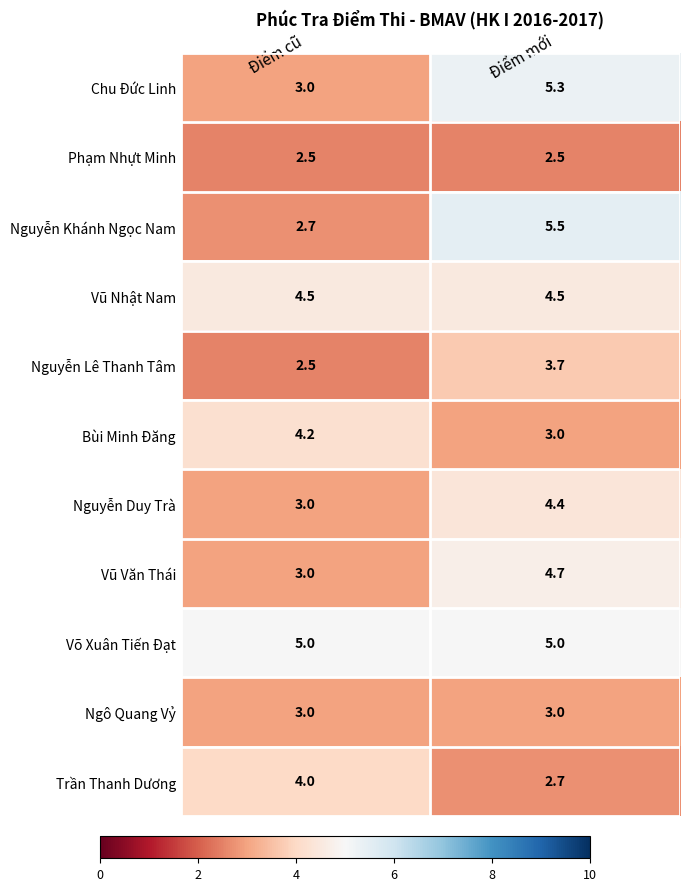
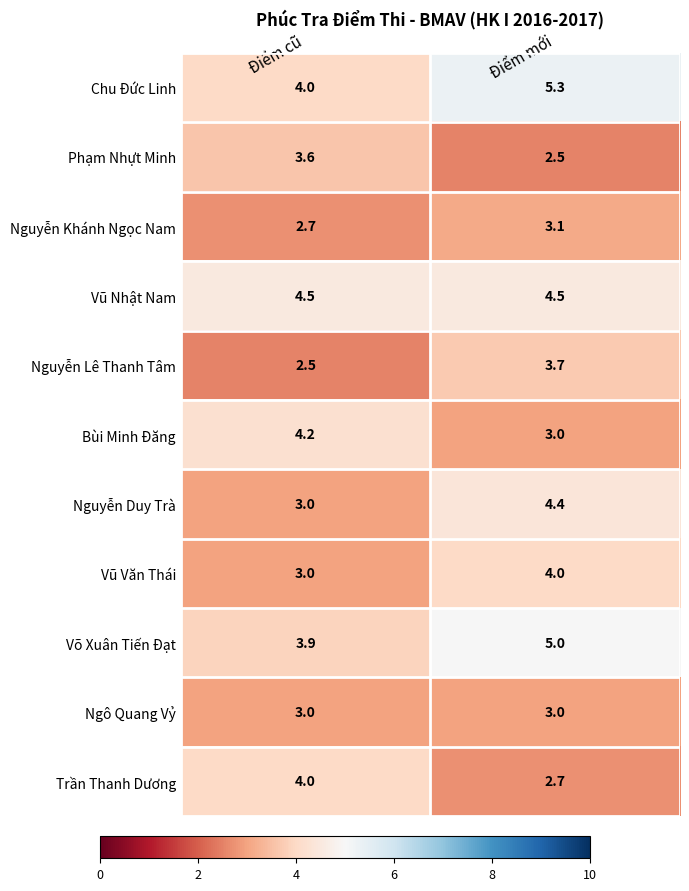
  {
    "Chu Đức Linh": {
-     "Điểm cũ": 3.0,
+     "Điểm cũ": 4.0,
      "Điểm mới": 5.3
    },
    "Phạm Nhựt Minh": {
-     "Điểm cũ": 2.5,
+     "Điểm cũ": 3.6,
      "Điểm mới": 2.5
    },
    "Nguyễn Khánh Ngọc Nam": {
      "Điểm cũ": 2.7,
-     "Điểm mới": 5.5
+     "Điểm mới": 3.1
    },
    "Vũ Nhật Nam": {
      "Điểm cũ": 4.5,
      "Điểm mới": 4.5
    },
    "Nguyễn Lê Thanh Tâm": {
      "Điểm cũ": 2.5,
      "Điểm mới": 3.7
    },
    "Bùi Minh Đăng": {
      "Điểm cũ": 4.2,
      "Điểm mới": 3.0
    },
    "Nguyễn Duy Trà": {
      "Điểm cũ": 3.0,
      "Điểm mới": 4.4
    },
    "Vũ Văn Thái": {
      "Điểm cũ": 3.0,
-     "Điểm mới": 4.7
+     "Điểm mới": 4.0
    },
    "Võ Xuân Tiến Đạt": {
-     "Điểm cũ": 5.0,
+     "Điểm cũ": 3.9,
      "Điểm mới": 5.0
    },
    "Ngô Quang Vỷ": {
      "Điểm cũ": 3.0,
      "Điểm mới": 3.0
    },
    "Trần Thanh Dương": {
      "Điểm cũ": 4.0,
      "Điểm mới": 2.7
    }
  }
